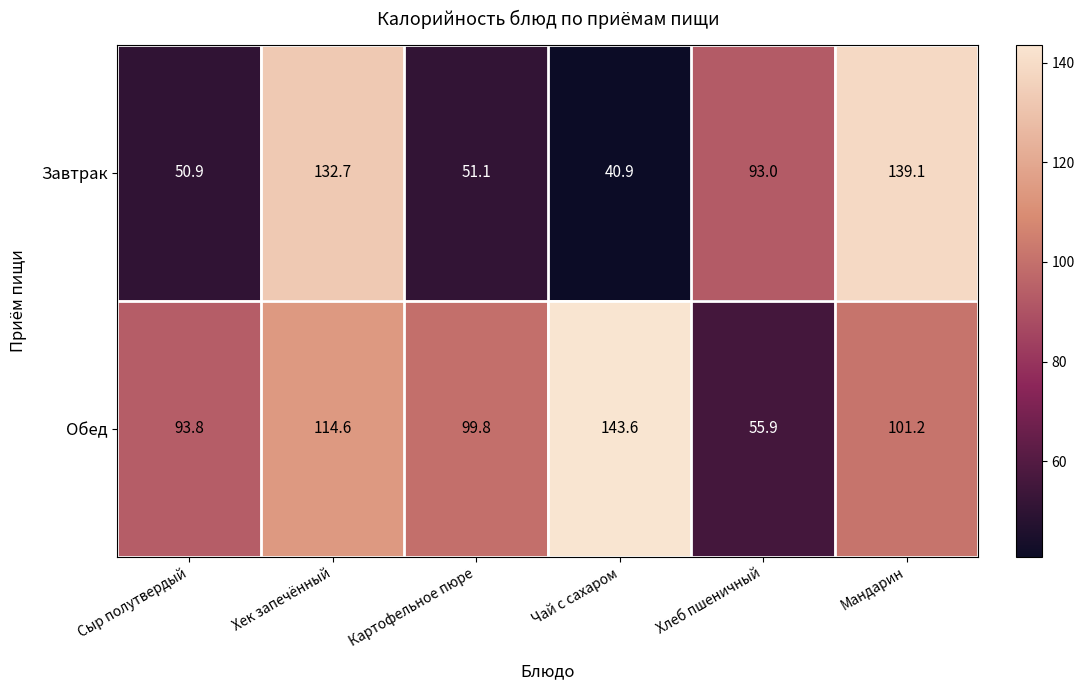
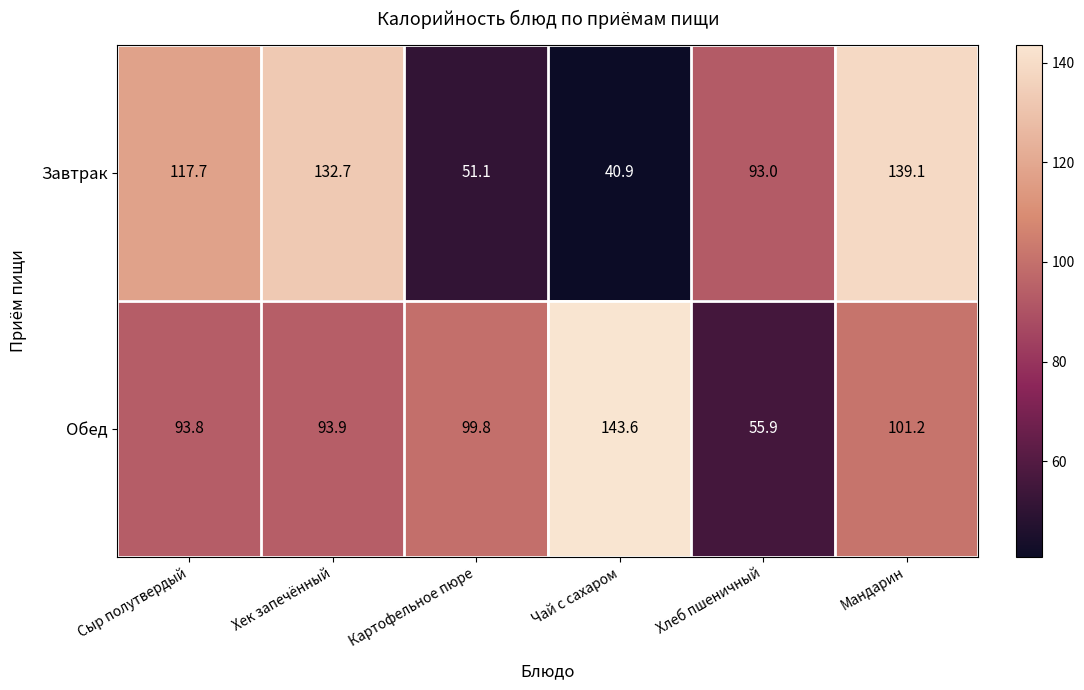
  {
    "Завтрак": {
-     "Сыр полутвердый": 50.9,
+     "Сыр полутвердый": 117.7,
      "Хек запечённый": 132.7,
      "Картофельное пюре": 51.1,
      "Чай с сахаром": 40.9,
      "Хлеб пшеничный": 93.0,
      "Мандарин": 139.1
    },
    "Обед": {
      "Сыр полутвердый": 93.8,
-     "Хек запечённый": 114.6,
+     "Хек запечённый": 93.9,
      "Картофельное пюре": 99.8,
      "Чай с сахаром": 143.6,
      "Хлеб пшеничный": 55.9,
      "Мандарин": 101.2
    }
  }
